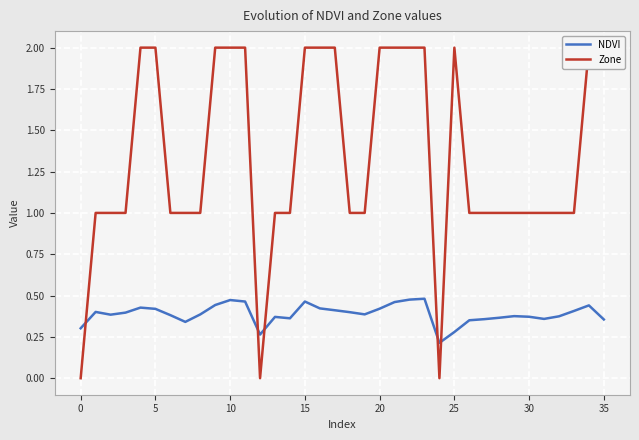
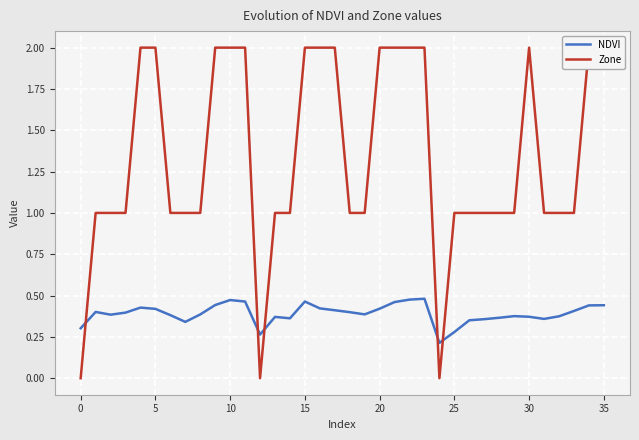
  {
    "NDVI": {
      "0": 0.30,
      "5": 0.42,
      "10": 0.47,
      "15": 0.46,
      "20": 0.42,
      "25": 0.28,
      "30": 0.37,
-     "35": 0.36
+     "35": 0.44
    },
    "Zone": {
      "0": 0,
      "5": 2,
      "10": 2,
      "15": 2,
      "20": 2,
-     "25": 2,
-     "30": 1
+     "25": 1,
+     "30": 2
    }
  }
